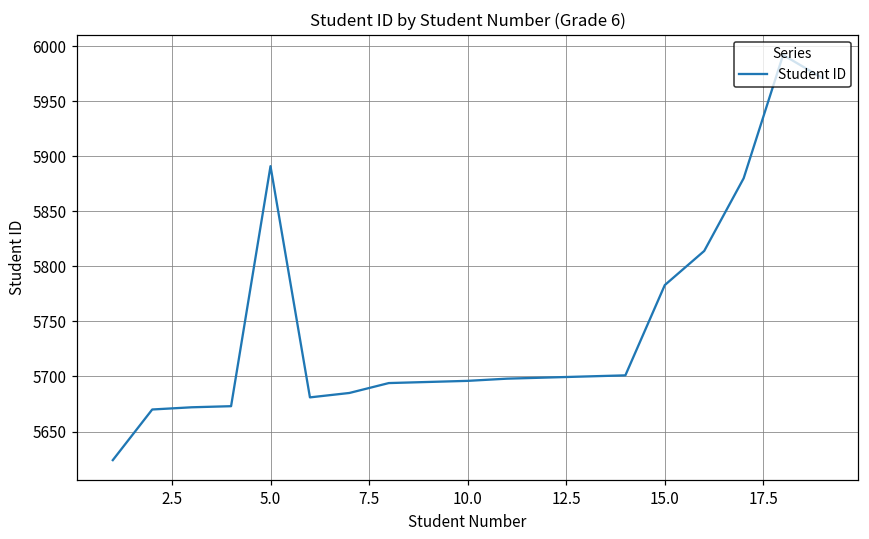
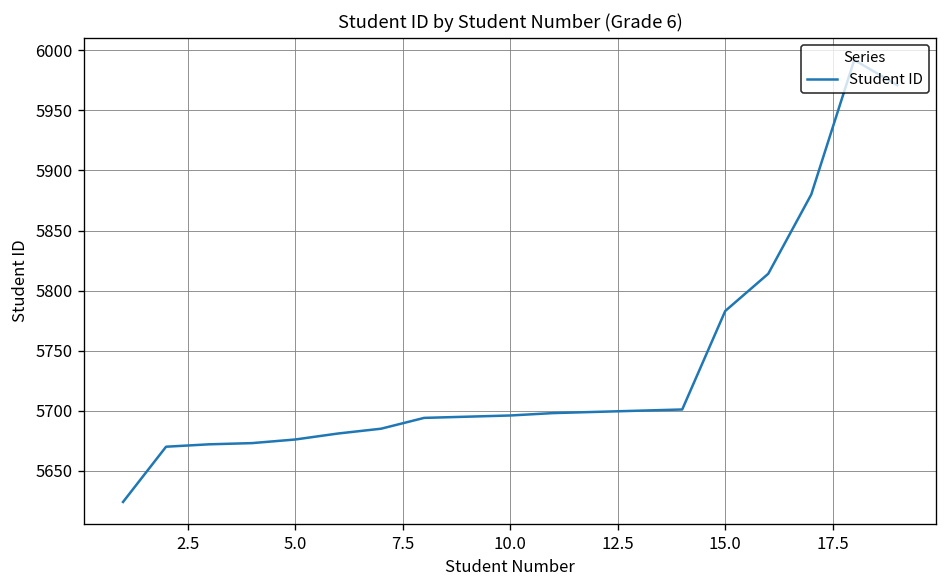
  {
-   "5.0": 5891,
+   "5.0": 5676,
    "10.0": 5696,
    "15.0": 5783
  }
